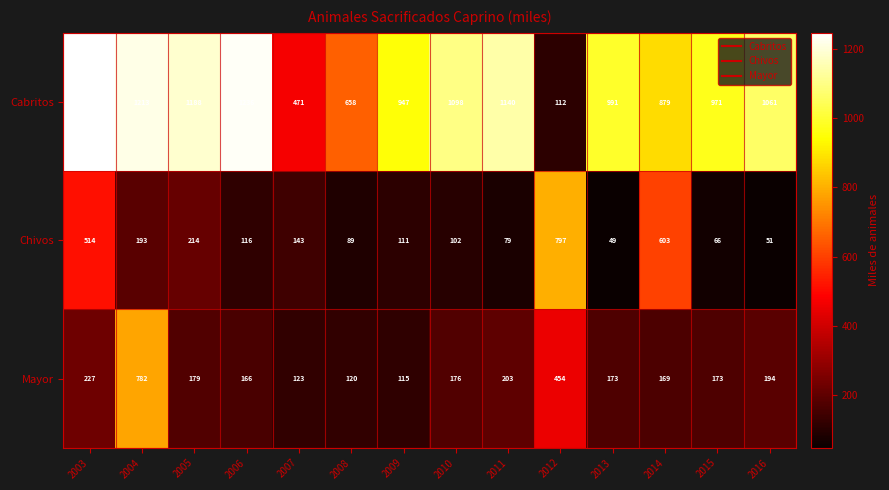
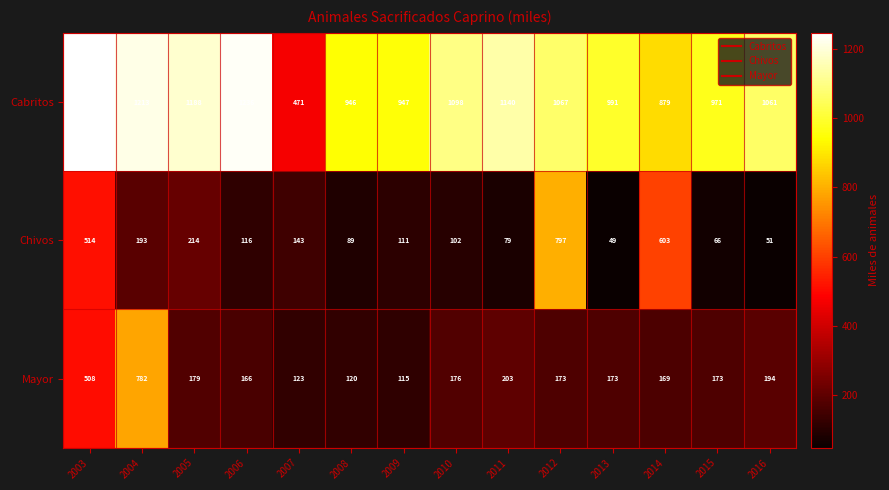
  {
    "Cabritos": {
      "2005": 1188,
      "2007": 471,
-     "2008": 658,
+     "2008": 946,
      "2009": 947,
      "2010": 1098,
      "2011": 1140,
-     "2012": 112,
+     "2012": 1067,
      "2013": 991,
      "2014": 879,
      "2015": 971,
      "2016": 1061
    },
    "Chivos": {
      "2003": 514,
      "2004": 193,
      "2005": 214,
      "2006": 116,
      "2007": 143,
      "2008": 89,
      "2009": 111,
      "2010": 102,
      "2011": 79,
      "2012": 797,
      "2013": 49,
      "2014": 603,
      "2015": 66,
      "2016": 51
    },
    "Mayor": {
-     "2003": 227,
+     "2003": 508,
      "2004": 782,
      "2005": 179,
      "2006": 166,
      "2007": 123,
      "2008": 120,
      "2009": 115,
      "2010": 176,
      "2011": 203,
-     "2012": 454,
+     "2012": 173,
      "2013": 173,
      "2014": 169,
      "2015": 173,
      "2016": 194
    }
  }
